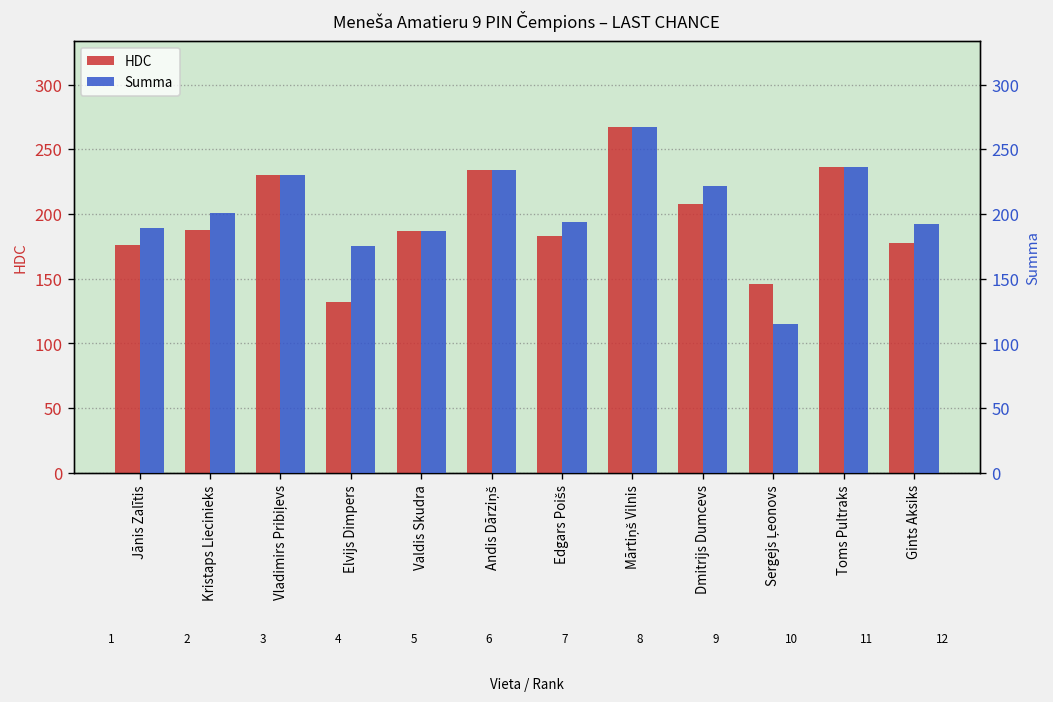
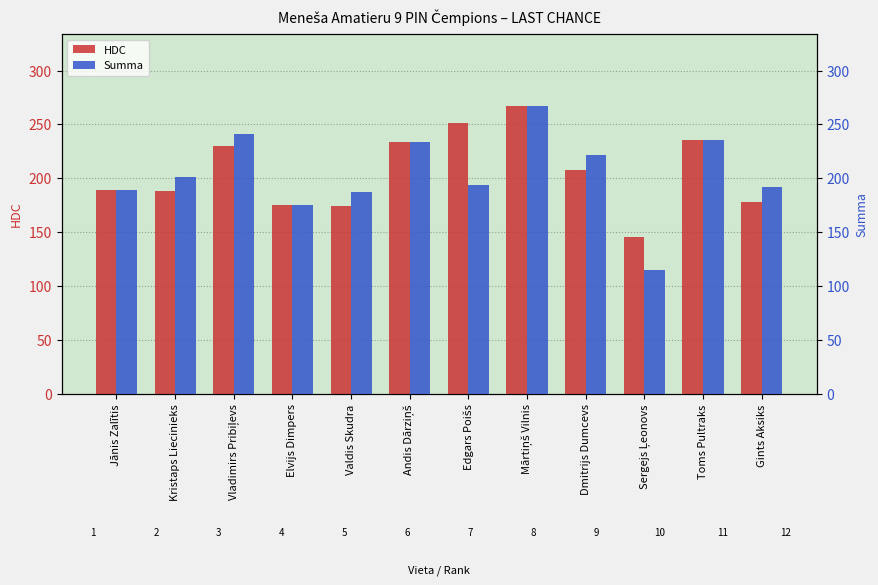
  {
    "HDC": {
-     "Jānis Zalītis": 176,
+     "Jānis Zalītis": 189,
      "Kristaps Liecinieks": 188,
      "Vladimirs Pribiļevs": 230,
-     "Elvijs Dimpers": 132,
-     "Valdis Skudra": 187,
+     "Elvijs Dimpers": 175,
+     "Valdis Skudra": 174,
      "Andis Dārziņš": 234,
-     "Edgars Poišs": 183,
+     "Edgars Poišs": 251,
      "Mārtiņš Vilnis": 267,
      "Dmitrijs Dumcevs": 208,
      "Sergejs Ļeonovs": 146,
      "Toms Pultraks": 236,
      "Gints Aksiks": 178
    },
    "Summa": {
      "Jānis Zalītis": 189,
      "Kristaps Liecinieks": 201,
-     "Vladimirs Pribiļevs": 230,
+     "Vladimirs Pribiļevs": 241,
      "Elvijs Dimpers": 175,
      "Valdis Skudra": 187,
      "Andis Dārziņš": 234,
      "Edgars Poišs": 194,
      "Mārtiņš Vilnis": 267,
      "Dmitrijs Dumcevs": 222,
      "Sergejs Ļeonovs": 115,
      "Toms Pultraks": 236,
      "Gints Aksiks": 192
    }
  }
